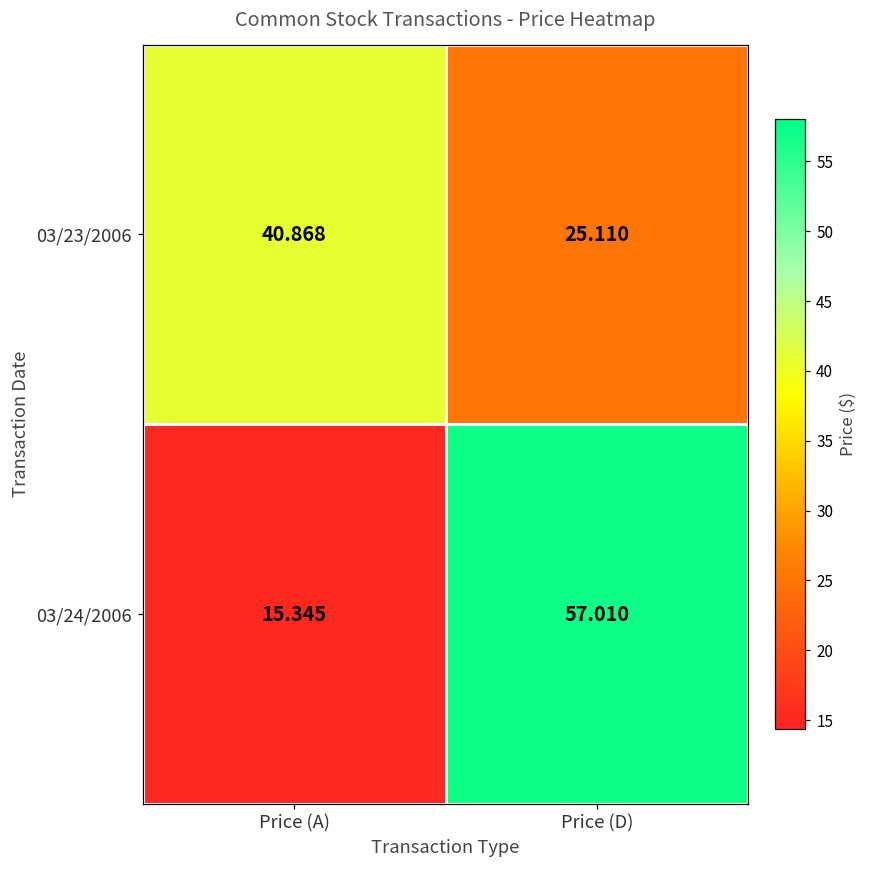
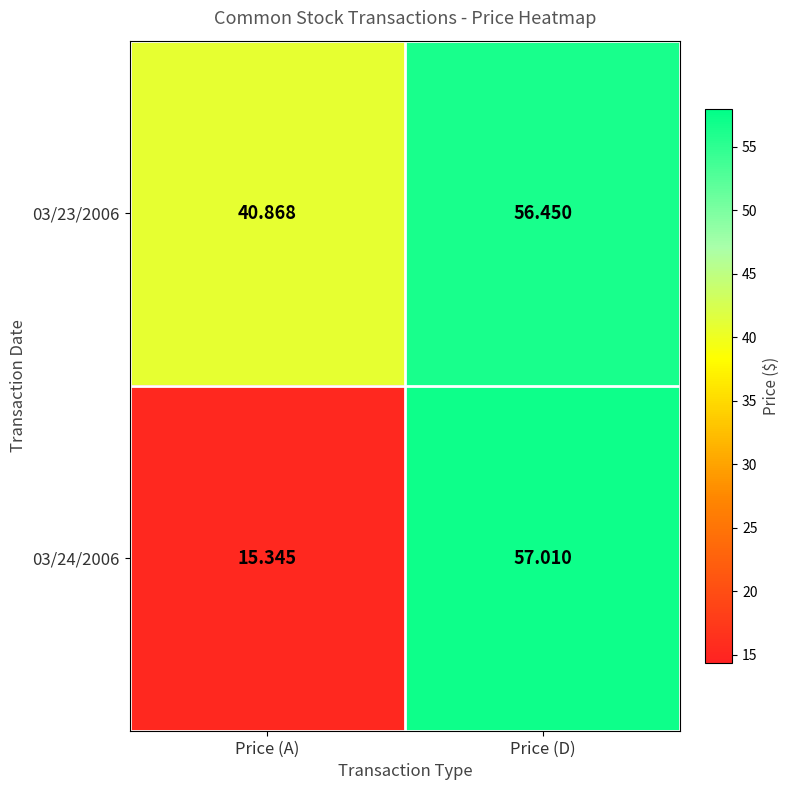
  {
    "03/23/2006": {
      "Price (A)": 40.868,
-     "Price (D)": 25.110
+     "Price (D)": 56.450
    },
    "03/24/2006": {
      "Price (A)": 15.345,
      "Price (D)": 57.010
    }
  }
